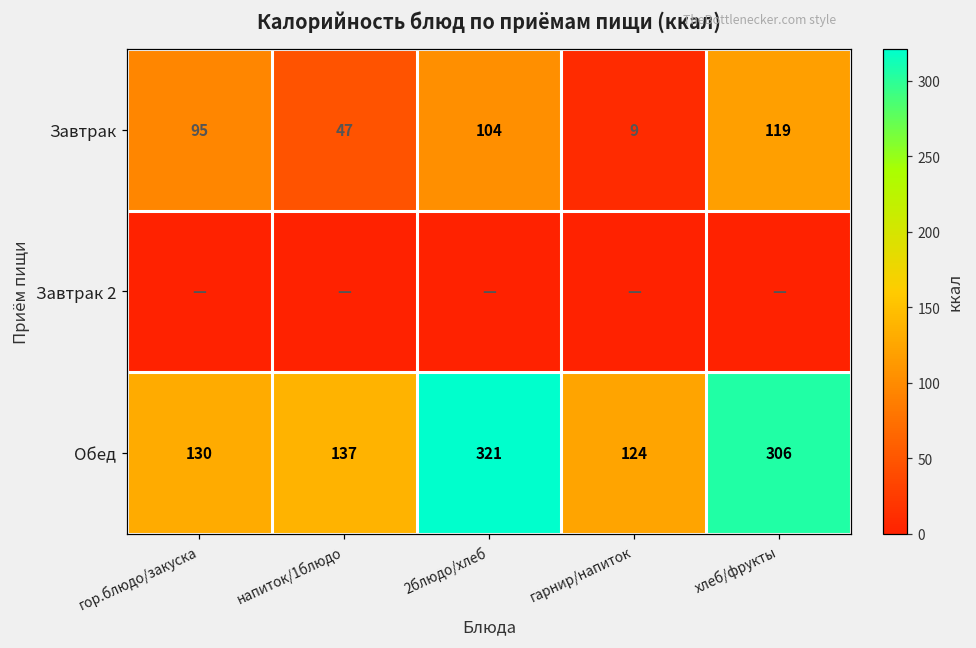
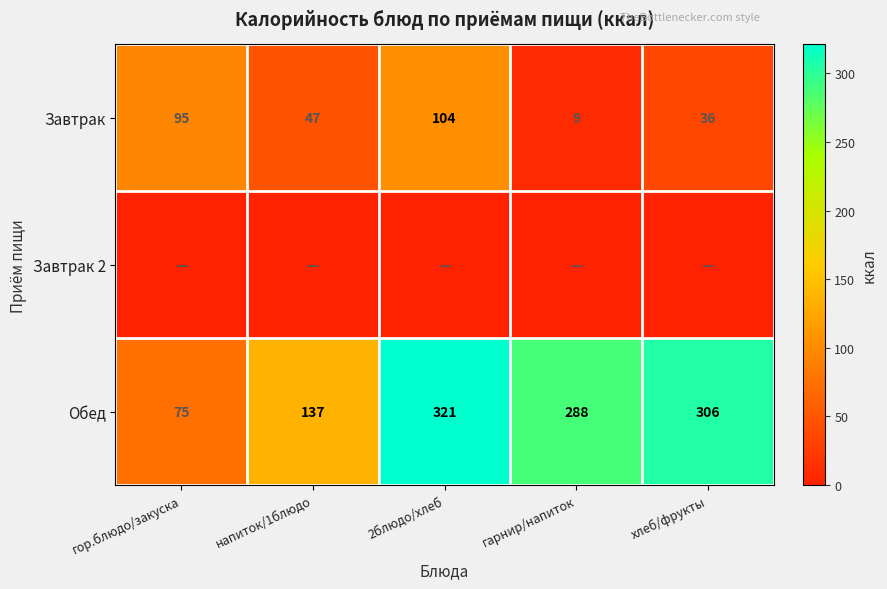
  {
    "Завтрак": {
      "гор.блюдо/закуска": 95,
      "напиток/1блюдо": 47,
      "2блюдо/хлеб": 104,
      "гарнир/напиток": 9,
-     "хлеб/фрукты": 119
+     "хлеб/фрукты": 36
    },
    "Обед": {
-     "гор.блюдо/закуска": 130,
+     "гор.блюдо/закуска": 75,
      "напиток/1блюдо": 137,
      "2блюдо/хлеб": 321,
-     "гарнир/напиток": 124,
+     "гарнир/напиток": 288,
      "хлеб/фрукты": 306
    }
  }
